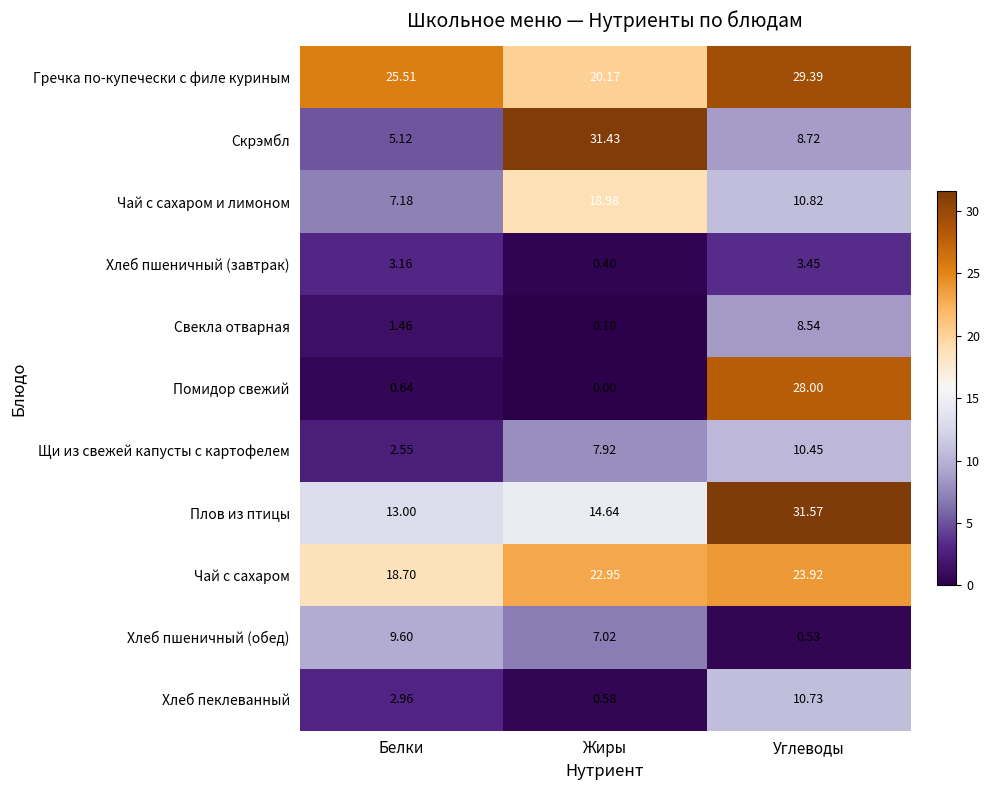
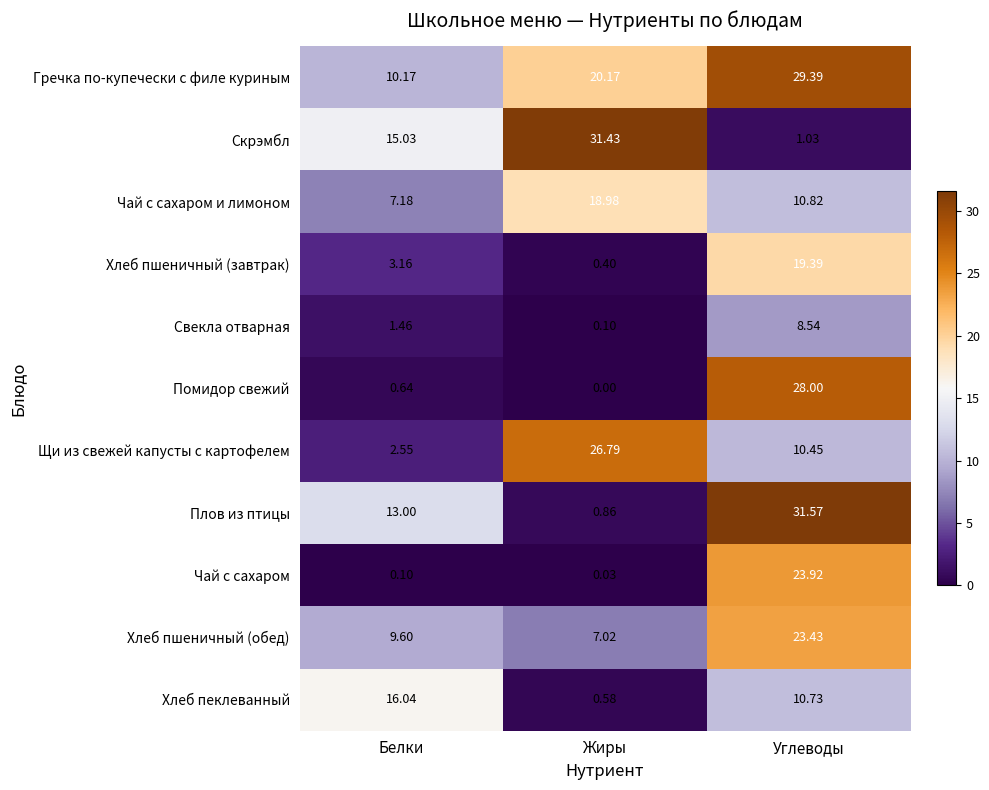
  {
    "Гречка по-купечески с филе куриным": {
-     "Белки": 25.51,
+     "Белки": 10.17,
      "Жиры": 20.17,
      "Углеводы": 29.39
    },
    "Скрэмбл": {
-     "Белки": 5.12,
+     "Белки": 15.03,
      "Жиры": 31.43,
-     "Углеводы": 8.72
+     "Углеводы": 1.03
    },
    "Чай с сахаром и лимоном": {
      "Белки": 7.18,
      "Жиры": 18.98,
      "Углеводы": 10.82
    },
    "Хлеб пшеничный (завтрак)": {
      "Белки": 3.16,
      "Жиры": 0.40,
-     "Углеводы": 3.45
+     "Углеводы": 19.39
    },
    "Свекла отварная": {
      "Белки": 1.46,
      "Жиры": 0.10,
      "Углеводы": 8.54
    },
    "Помидор свежий": {
      "Белки": 0.64,
      "Жиры": 0.00,
      "Углеводы": 28.00
    },
    "Щи из свежей капусты с картофелем": {
      "Белки": 2.55,
-     "Жиры": 7.92,
+     "Жиры": 26.79,
      "Углеводы": 10.45
    },
    "Плов из птицы": {
      "Белки": 13.00,
-     "Жиры": 14.64,
+     "Жиры": 0.86,
      "Углеводы": 31.57
    },
    "Чай с сахаром": {
-     "Белки": 18.70,
-     "Жиры": 22.95,
+     "Белки": 0.10,
+     "Жиры": 0.03,
      "Углеводы": 23.92
    },
    "Хлеб пшеничный (обед)": {
      "Белки": 9.60,
      "Жиры": 7.02,
-     "Углеводы": 0.53
+     "Углеводы": 23.43
    },
    "Хлеб пеклеванный": {
-     "Белки": 2.96,
+     "Белки": 16.04,
      "Жиры": 0.58,
      "Углеводы": 10.73
    }
  }
